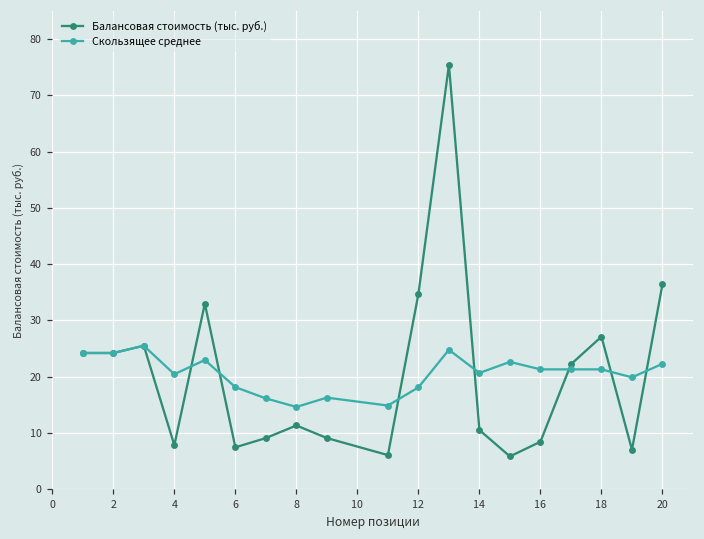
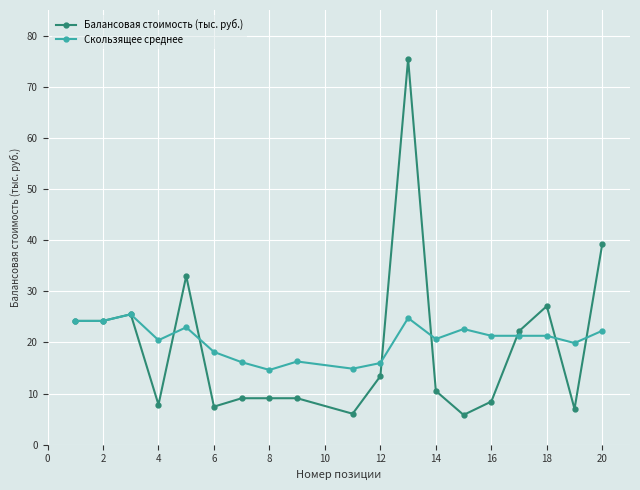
  {
    "Балансовая стоимость (тыс. руб.)": {
      "4": 8,
      "6": 7,
-     "8": 11,
-     "12": 35,
+     "8": 9,
+     "12": 13,
      "14": 11,
      "16": 8,
      "18": 27,
-     "20": 36
+     "20": 39
    },
    "Скользящее среднее": {
      "4": 20,
      "6": 18,
      "8": 15,
-     "12": 18,
+     "12": 16,
      "14": 21,
      "16": 21,
      "18": 21,
      "20": 22
    }
  }
